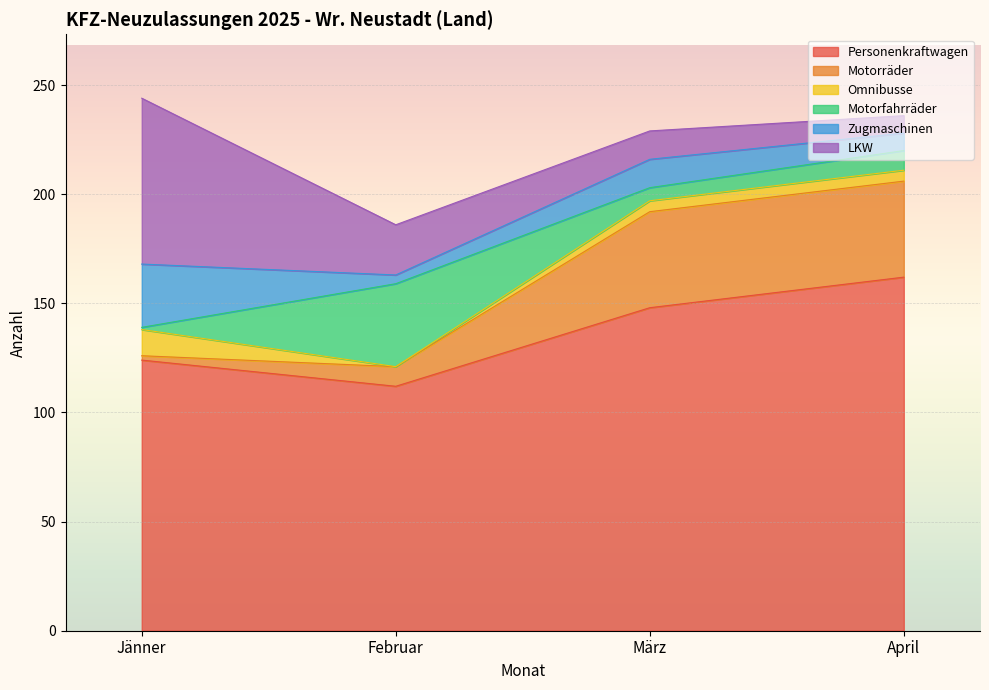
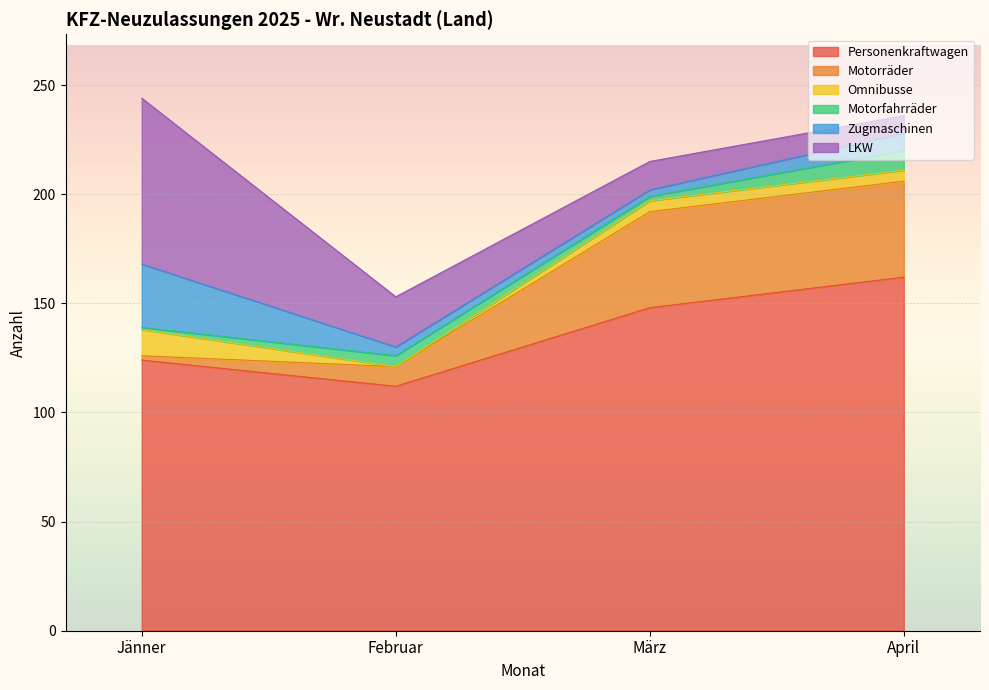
  {
    "Omnibusse": {
      "März": 5,
      "April": 5
    },
    "Motorfahrräder": {
-     "Februar": 38,
-     "März": 6
+     "Februar": 5,
+     "März": 2
    },
    "Zugmaschinen": {
      "Jänner": 29,
      "Februar": 4,
-     "März": 13
+     "März": 3
    },
    "LKW": {
      "Jänner": 76,
      "Februar": 23,
      "März": 13
    }
  }
